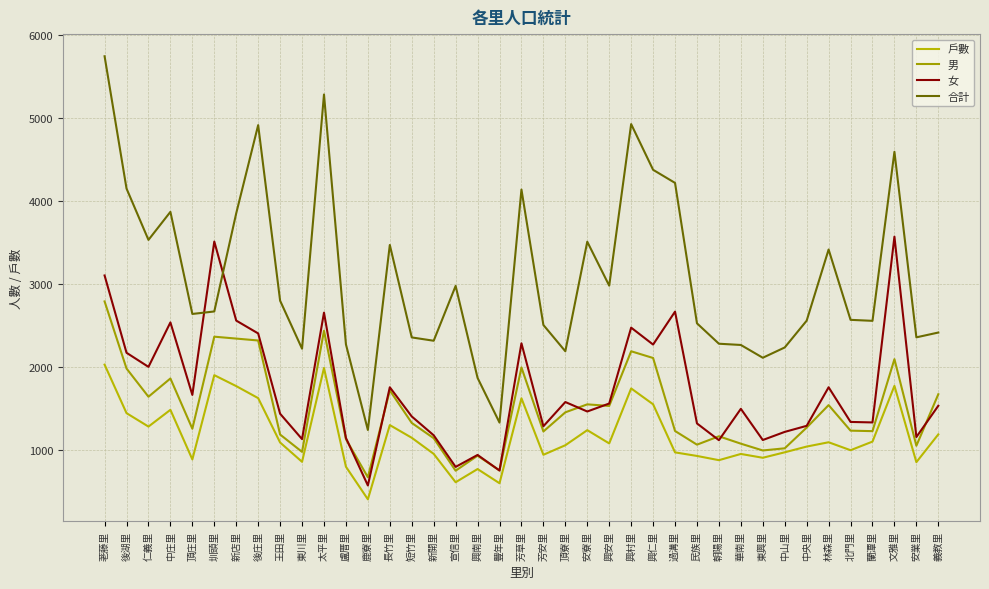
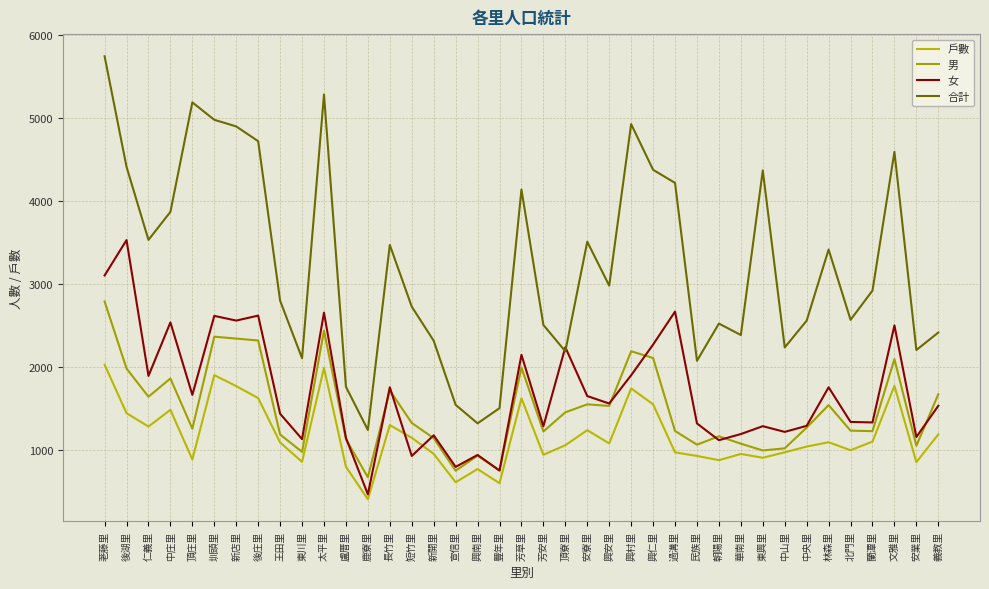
  {
    "女": {
      "荖藤里": 3100,
-     "後湖里": 2200,
-     "仁義里": 2000,
+     "後湖里": 3500,
+     "仁義里": 1900,
      "中庄里": 2500,
      "頂庄里": 1700,
-     "圳頭里": 3500,
+     "圳頭里": 2600,
      "新店里": 2600,
-     "後庄里": 2400,
+     "後庄里": 2600,
      "王田里": 1400,
      "東川里": 1100,
      "太平里": 2700,
-     "鹿寮里": 600,
+     "鹿寮里": 500,
      "長竹里": 1800,
-     "短竹里": 1400,
+     "短竹里": 900,
      "新開里": 1200,
      "宣信里": 800,
-     "芳草里": 2300,
+     "芳草里": 2100,
      "芳安里": 1300,
-     "頂寮里": 1600,
-     "安寮里": 1500,
-     "興村里": 2500,
+     "頂寮里": 2200,
+     "安寮里": 1600,
+     "興村里": 1900,
      "興仁里": 2300,
      "過溝里": 2700,
      "民族里": 1300,
      "朝陽里": 1100,
-     "華南里": 1500,
-     "東興里": 1100,
+     "華南里": 1200,
+     "東興里": 1300,
      "中山里": 1200,
      "林森里": 1800,
      "北門里": 1300,
      "蘭潭里": 1300,
-     "文雅里": 3600,
+     "文雅里": 2500,
      "安業里": 1200,
      "義教里": 1500
    },
    "合計": {
      "荖藤里": 5700,
-     "後湖里": 4200,
+     "後湖里": 4400,
      "仁義里": 3500,
      "中庄里": 3900,
-     "頂庄里": 2600,
-     "圳頭里": 2700,
-     "新店里": 3900,
-     "後庄里": 4900,
+     "頂庄里": 5200,
+     "圳頭里": 5000,
+     "新店里": 4900,
+     "後庄里": 4700,
      "王田里": 2800,
-     "東川里": 2200,
+     "東川里": 2100,
      "太平里": 5300,
-     "盧厝里": 2300,
+     "盧厝里": 1800,
      "鹿寮里": 1200,
      "長竹里": 3500,
-     "短竹里": 2400,
+     "短竹里": 2700,
      "新開里": 2300,
-     "宣信里": 3000,
-     "興南里": 1900,
-     "豐年里": 1300,
+     "宣信里": 1500,
+     "興南里": 1300,
+     "豐年里": 1500,
      "芳草里": 4100,
      "芳安里": 2500,
      "頂寮里": 2200,
      "安寮里": 3500,
      "興安里": 3000,
      "興村里": 4900,
      "興仁里": 4400,
      "過溝里": 4200,
-     "民族里": 2500,
-     "朝陽里": 2300,
-     "華南里": 2300,
-     "東興里": 2100,
+     "民族里": 2100,
+     "朝陽里": 2500,
+     "華南里": 2400,
+     "東興里": 4400,
      "中山里": 2200,
      "中央里": 2600,
      "林森里": 3400,
      "北門里": 2600,
-     "蘭潭里": 2600,
+     "蘭潭里": 2900,
      "文雅里": 4600,
-     "安業里": 2400,
+     "安業里": 2200,
      "義教里": 2400
    }
  }
